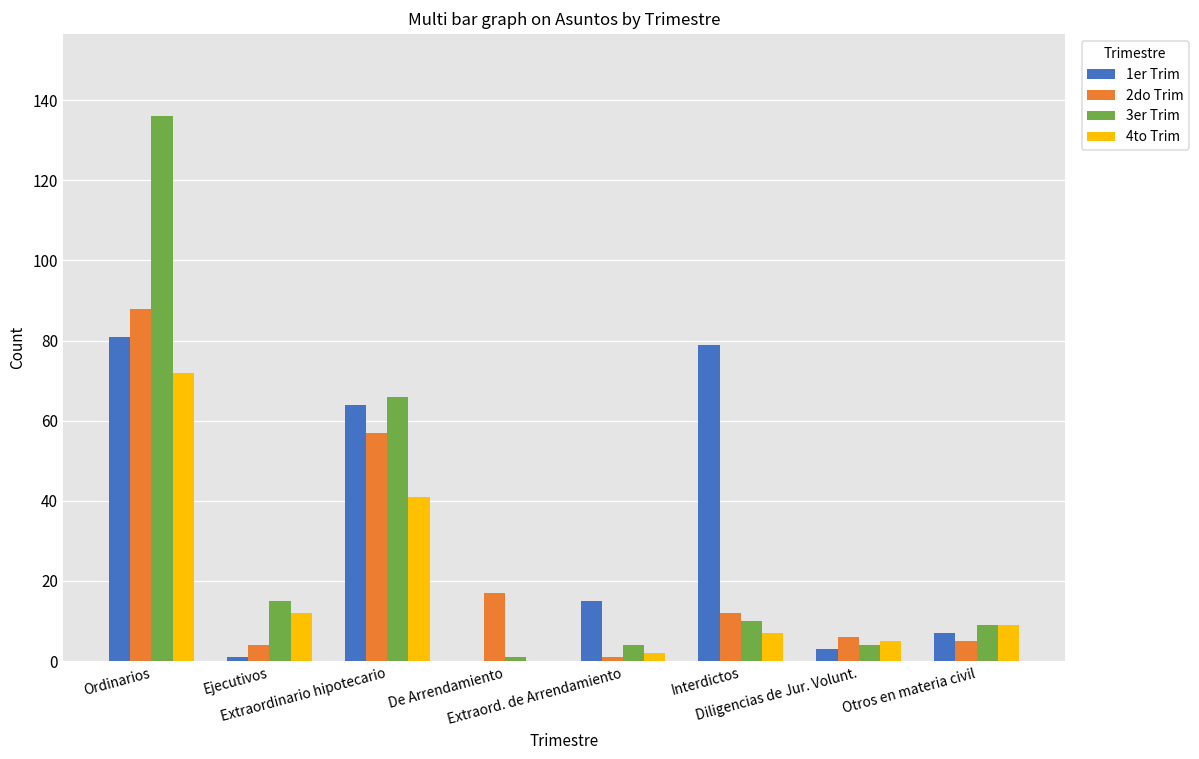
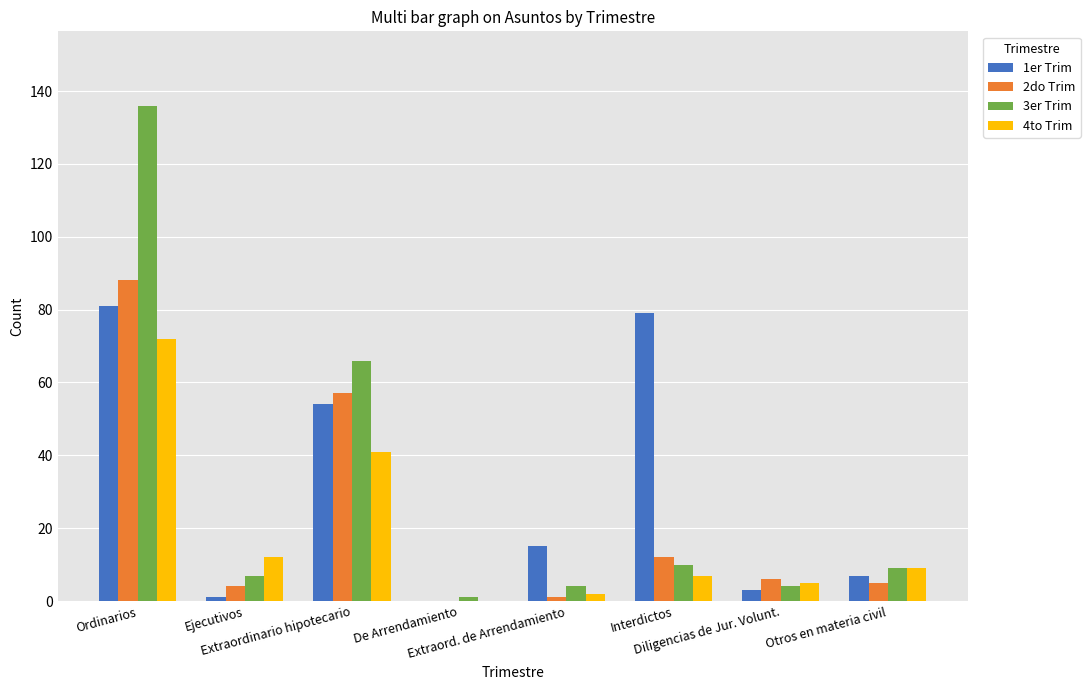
  {
    "1er Trim": {
      "Ordinarios": 81,
      "Ejecutivos": 1,
-     "Extraordinario hipotecario": 64,
+     "Extraordinario hipotecario": 54,
      "De Arrendamiento": 0,
      "Extraord. de Arrendamiento": 15,
      "Interdictos": 79,
      "Diligencias de Jur. Volunt.": 3,
      "Otros en materia civil": 7
    },
    "2do Trim": {
      "Ordinarios": 88,
      "Ejecutivos": 4,
      "Extraordinario hipotecario": 57,
-     "De Arrendamiento": 17,
+     "De Arrendamiento": 0,
      "Extraord. de Arrendamiento": 1,
      "Interdictos": 12,
      "Diligencias de Jur. Volunt.": 6,
      "Otros en materia civil": 5
    },
    "3er Trim": {
      "Ordinarios": 136,
-     "Ejecutivos": 15,
+     "Ejecutivos": 7,
      "Extraordinario hipotecario": 66,
      "De Arrendamiento": 1,
      "Extraord. de Arrendamiento": 4,
      "Interdictos": 10,
      "Diligencias de Jur. Volunt.": 4,
      "Otros en materia civil": 9
    },
    "4to Trim": {
      "Ordinarios": 72,
      "Ejecutivos": 12,
      "Extraordinario hipotecario": 41,
      "De Arrendamiento": 0,
      "Extraord. de Arrendamiento": 2,
      "Interdictos": 7,
      "Diligencias de Jur. Volunt.": 5,
      "Otros en materia civil": 9
    }
  }
